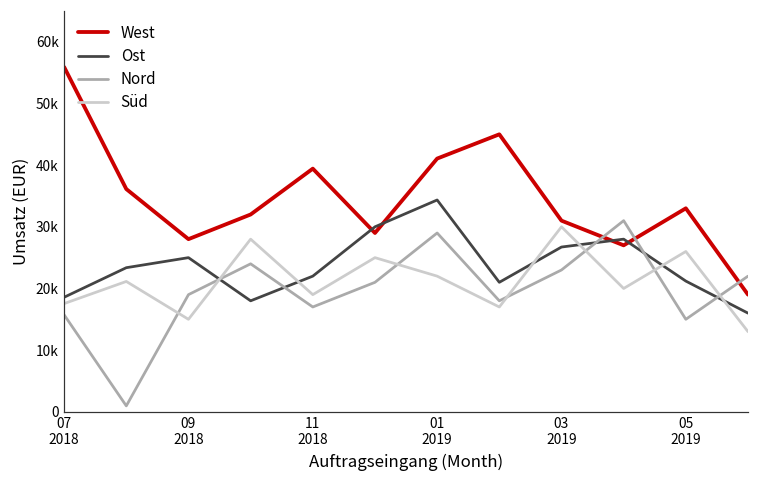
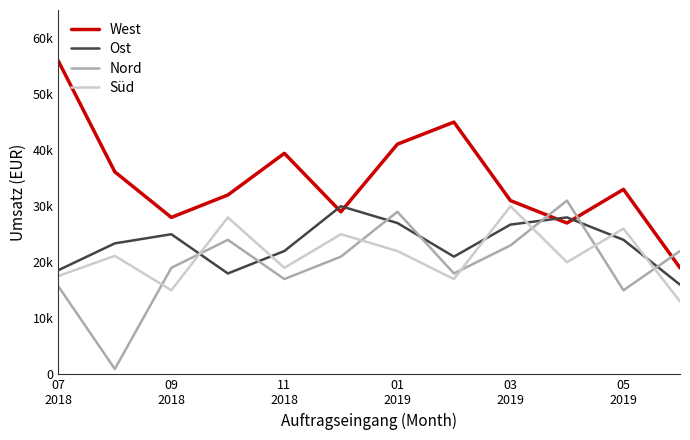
  {
    "West": {
      "07 2018": 56000,
      "09 2018": 28000,
      "11 2018": 39000,
      "01 2019": 41000,
      "03 2019": 31000,
      "05 2019": 33000
    },
    "Ost": {
      "07 2018": 19000,
      "09 2018": 25000,
      "11 2018": 22000,
-     "01 2019": 34000,
+     "01 2019": 27000,
      "03 2019": 27000,
-     "05 2019": 21000
+     "05 2019": 24000
    }
  }
